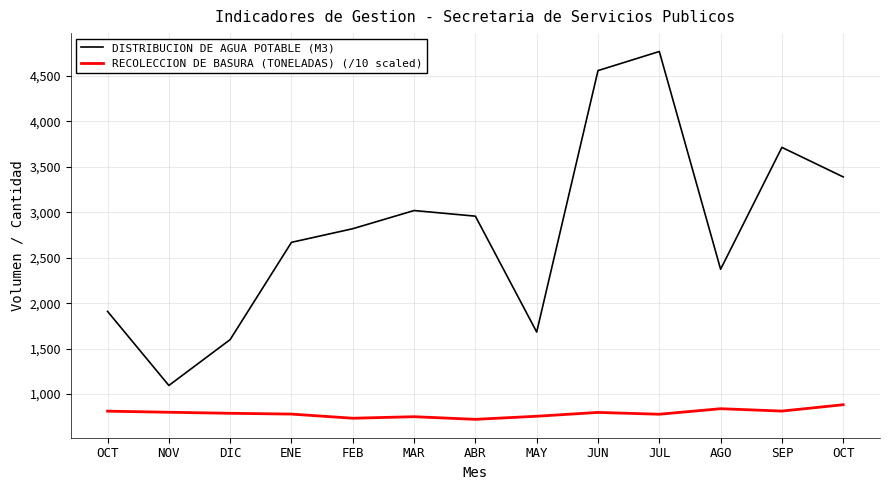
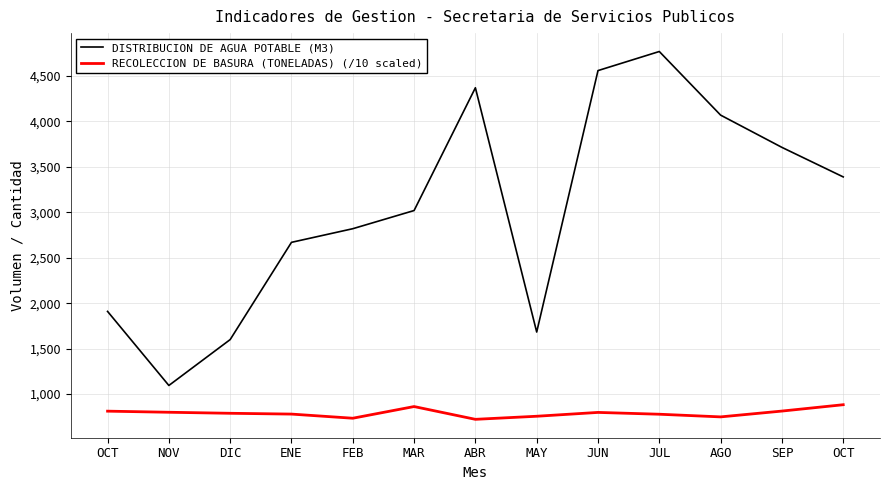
  {
    "DISTRIBUCION DE AGUA POTABLE (M3)": {
      "NOV": "1,100",
      "DIC": "1,600",
      "ENE": "2,700",
      "FEB": "2,800",
      "MAR": "3,000",
-     "ABR": "3,000",
+     "ABR": "4,400",
      "MAY": "1,700",
      "JUN": "4,600",
      "JUL": "4,800",
-     "AGO": "2,400",
+     "AGO": "4,100",
      "SEP": "3,700"
    },
    "RECOLECCION DE BASURA (TONELADAS) (/10 scaled)": {
      "NOV": "800",
      "DIC": "800",
      "ENE": "800",
      "FEB": "700",
-     "MAR": "800",
+     "MAR": "900",
      "ABR": "700",
      "MAY": "800",
      "JUN": "800",
      "JUL": "800",
-     "AGO": "800",
+     "AGO": "700",
      "SEP": "800"
    }
  }
